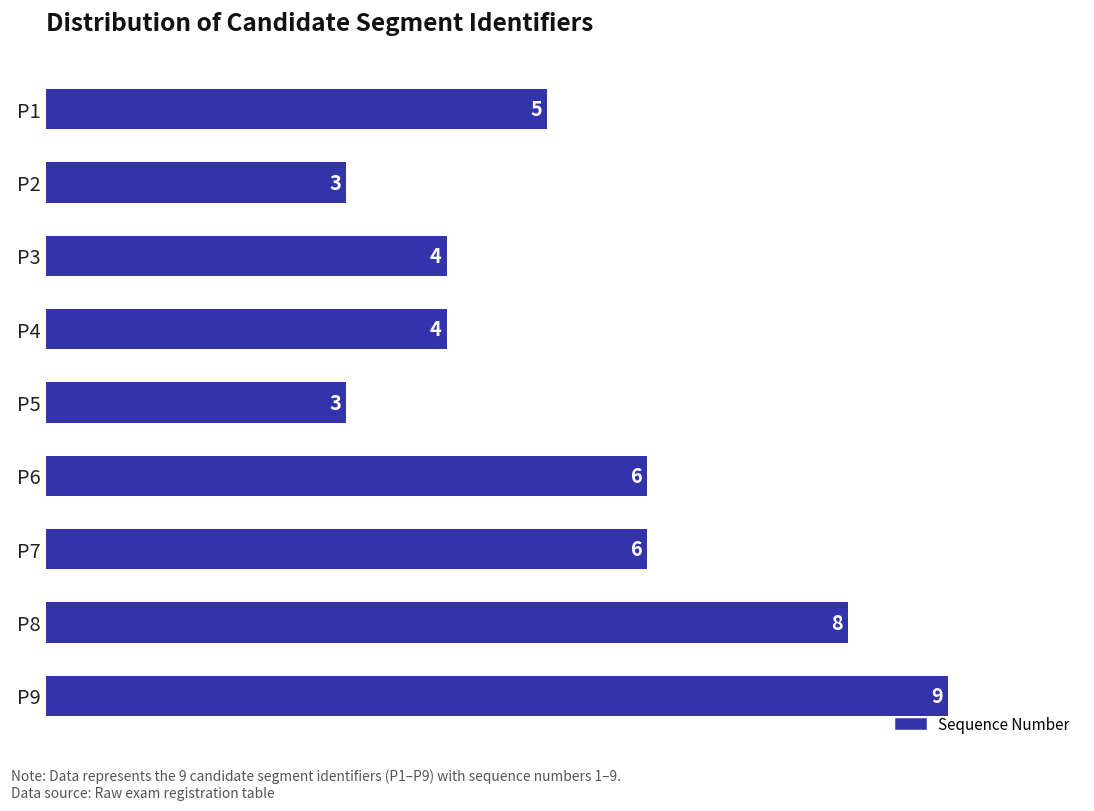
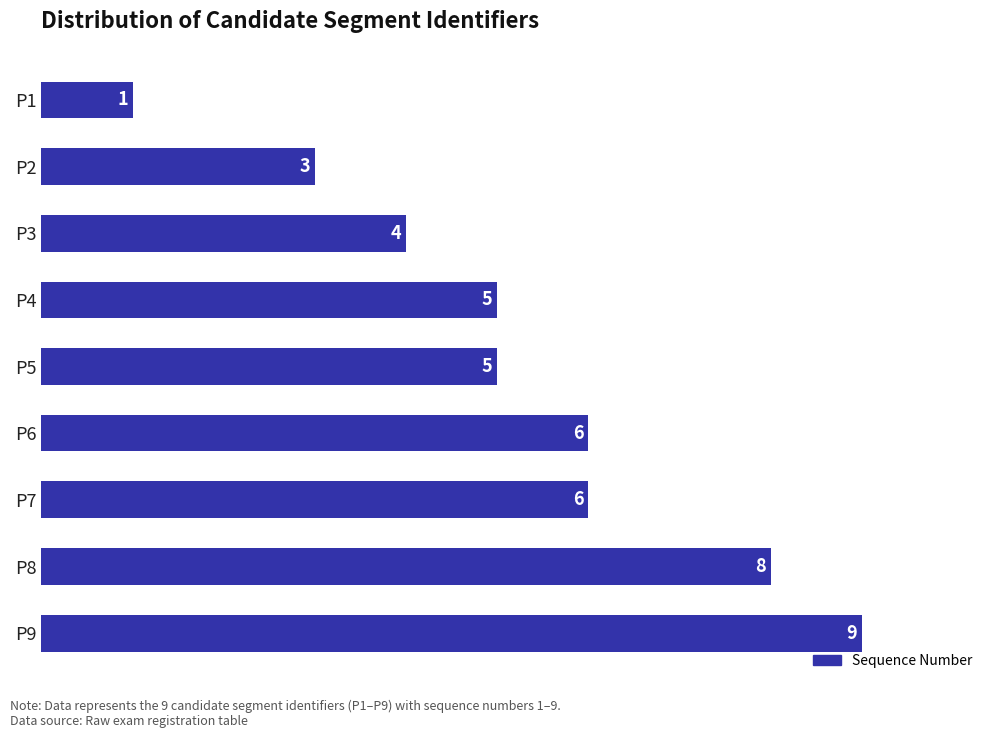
  {
-   "P1": 5,
+   "P1": 1,
    "P2": 3,
    "P3": 4,
-   "P4": 4,
-   "P5": 3,
+   "P4": 5,
+   "P5": 5,
    "P6": 6,
    "P7": 6,
    "P8": 8,
    "P9": 9
  }
